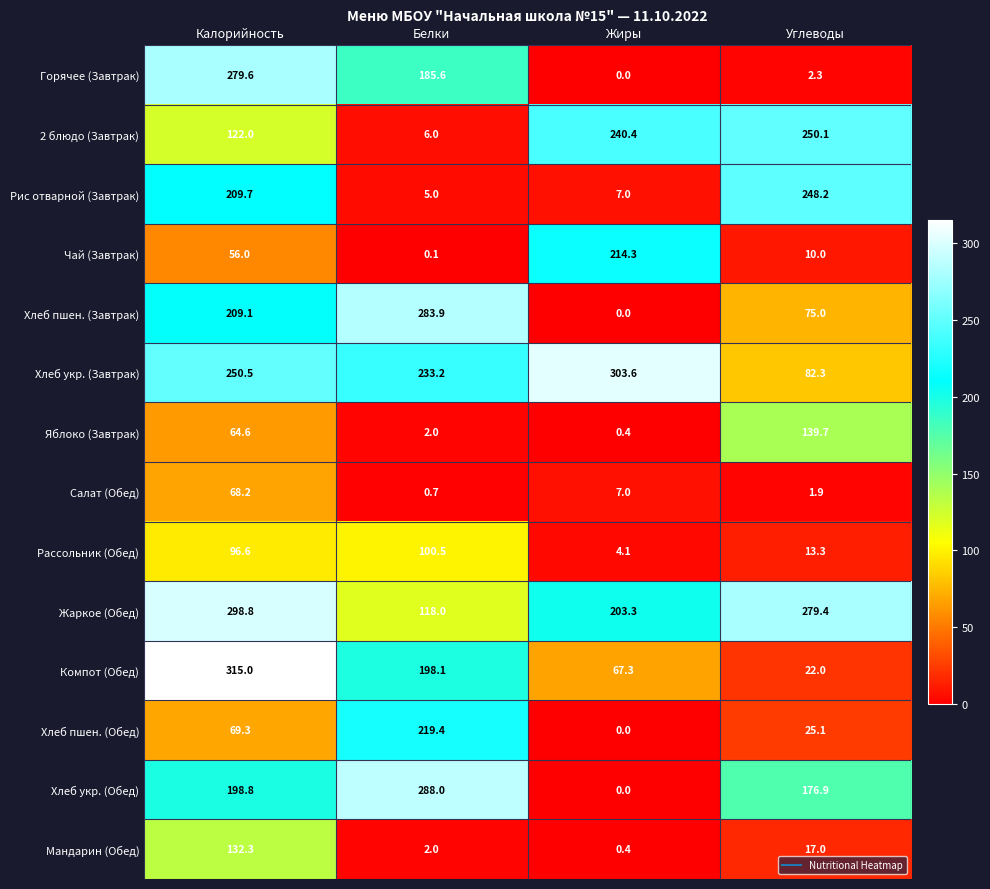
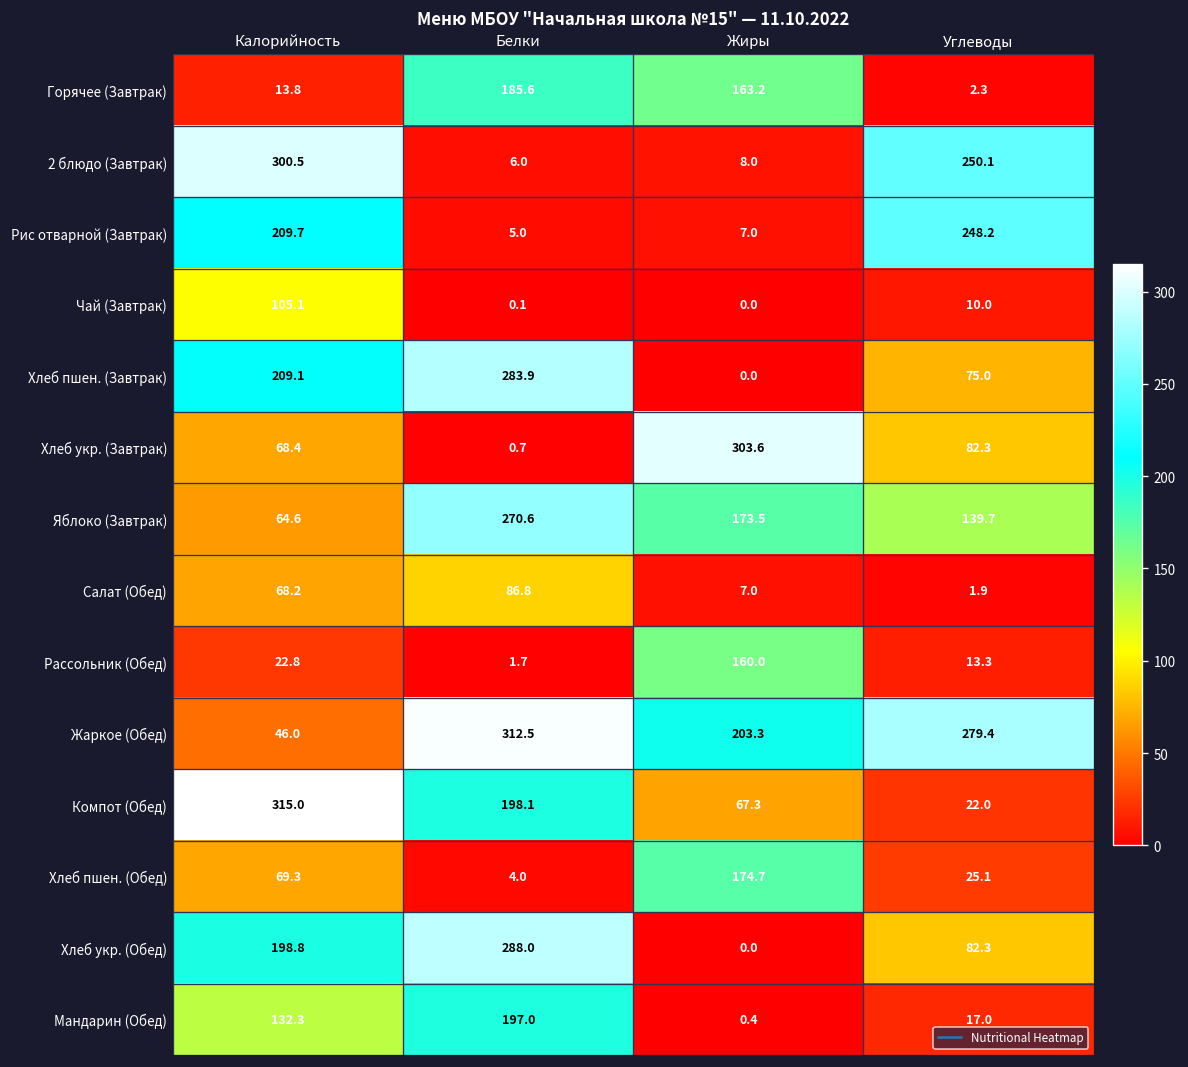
  {
    "Горячее (Завтрак)": {
-     "Калорийность": 279.6,
+     "Калорийность": 13.8,
      "Белки": 185.6,
-     "Жиры": 0.0,
+     "Жиры": 163.2,
      "Углеводы": 2.3
    },
    "2 блюдо (Завтрак)": {
-     "Калорийность": 122.0,
+     "Калорийность": 300.5,
      "Белки": 6.0,
-     "Жиры": 240.4,
+     "Жиры": 8.0,
      "Углеводы": 250.1
    },
    "Рис отварной (Завтрак)": {
      "Калорийность": 209.7,
      "Белки": 5.0,
      "Жиры": 7.0,
      "Углеводы": 248.2
    },
    "Чай (Завтрак)": {
-     "Калорийность": 56.0,
+     "Калорийность": 105.1,
      "Белки": 0.1,
-     "Жиры": 214.3,
+     "Жиры": 0.0,
      "Углеводы": 10.0
    },
    "Хлеб пшен. (Завтрак)": {
      "Калорийность": 209.1,
      "Белки": 283.9,
      "Жиры": 0.0,
      "Углеводы": 75.0
    },
    "Хлеб укр. (Завтрак)": {
-     "Калорийность": 250.5,
-     "Белки": 233.2,
+     "Калорийность": 68.4,
+     "Белки": 0.7,
      "Жиры": 303.6,
      "Углеводы": 82.3
    },
    "Яблоко (Завтрак)": {
      "Калорийность": 64.6,
-     "Белки": 2.0,
-     "Жиры": 0.4,
+     "Белки": 270.6,
+     "Жиры": 173.5,
      "Углеводы": 139.7
    },
    "Салат (Обед)": {
      "Калорийность": 68.2,
-     "Белки": 0.7,
+     "Белки": 86.8,
      "Жиры": 7.0,
      "Углеводы": 1.9
    },
    "Рассольник (Обед)": {
-     "Калорийность": 96.6,
-     "Белки": 100.5,
-     "Жиры": 4.1,
+     "Калорийность": 22.8,
+     "Белки": 1.7,
+     "Жиры": 160.0,
      "Углеводы": 13.3
    },
    "Жаркое (Обед)": {
-     "Калорийность": 298.8,
-     "Белки": 118.0,
+     "Калорийность": 46.0,
+     "Белки": 312.5,
      "Жиры": 203.3,
      "Углеводы": 279.4
    },
    "Компот (Обед)": {
      "Калорийность": 315.0,
      "Белки": 198.1,
      "Жиры": 67.3,
      "Углеводы": 22.0
    },
    "Хлеб пшен. (Обед)": {
      "Калорийность": 69.3,
-     "Белки": 219.4,
-     "Жиры": 0.0,
+     "Белки": 4.0,
+     "Жиры": 174.7,
      "Углеводы": 25.1
    },
    "Хлеб укр. (Обед)": {
      "Калорийность": 198.8,
      "Белки": 288.0,
      "Жиры": 0.0,
-     "Углеводы": 176.9
+     "Углеводы": 82.3
    },
    "Мандарин (Обед)": {
      "Калорийность": 132.3,
-     "Белки": 2.0,
+     "Белки": 197.0,
      "Жиры": 0.4,
      "Углеводы": 17.0
    }
  }
